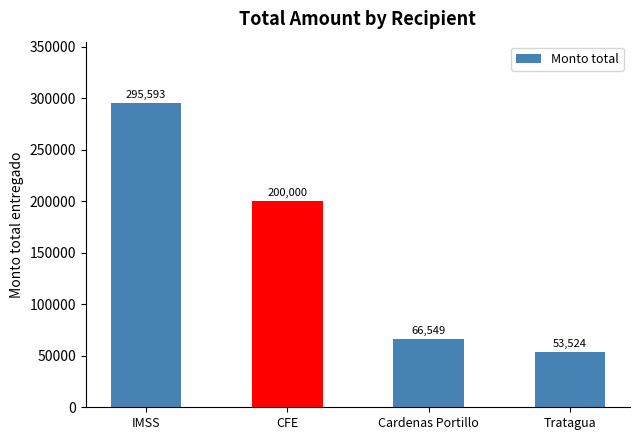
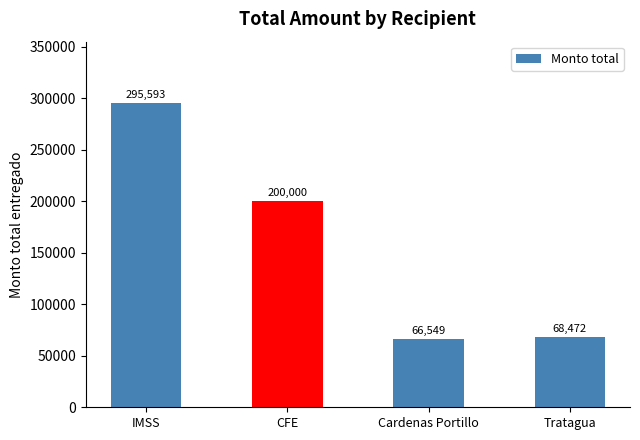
  {
    "IMSS": "295,593",
    "CFE": "200,000",
    "Cardenas Portillo": "66,549",
-   "Tratagua": "53,524"
+   "Tratagua": "68,472"
  }
